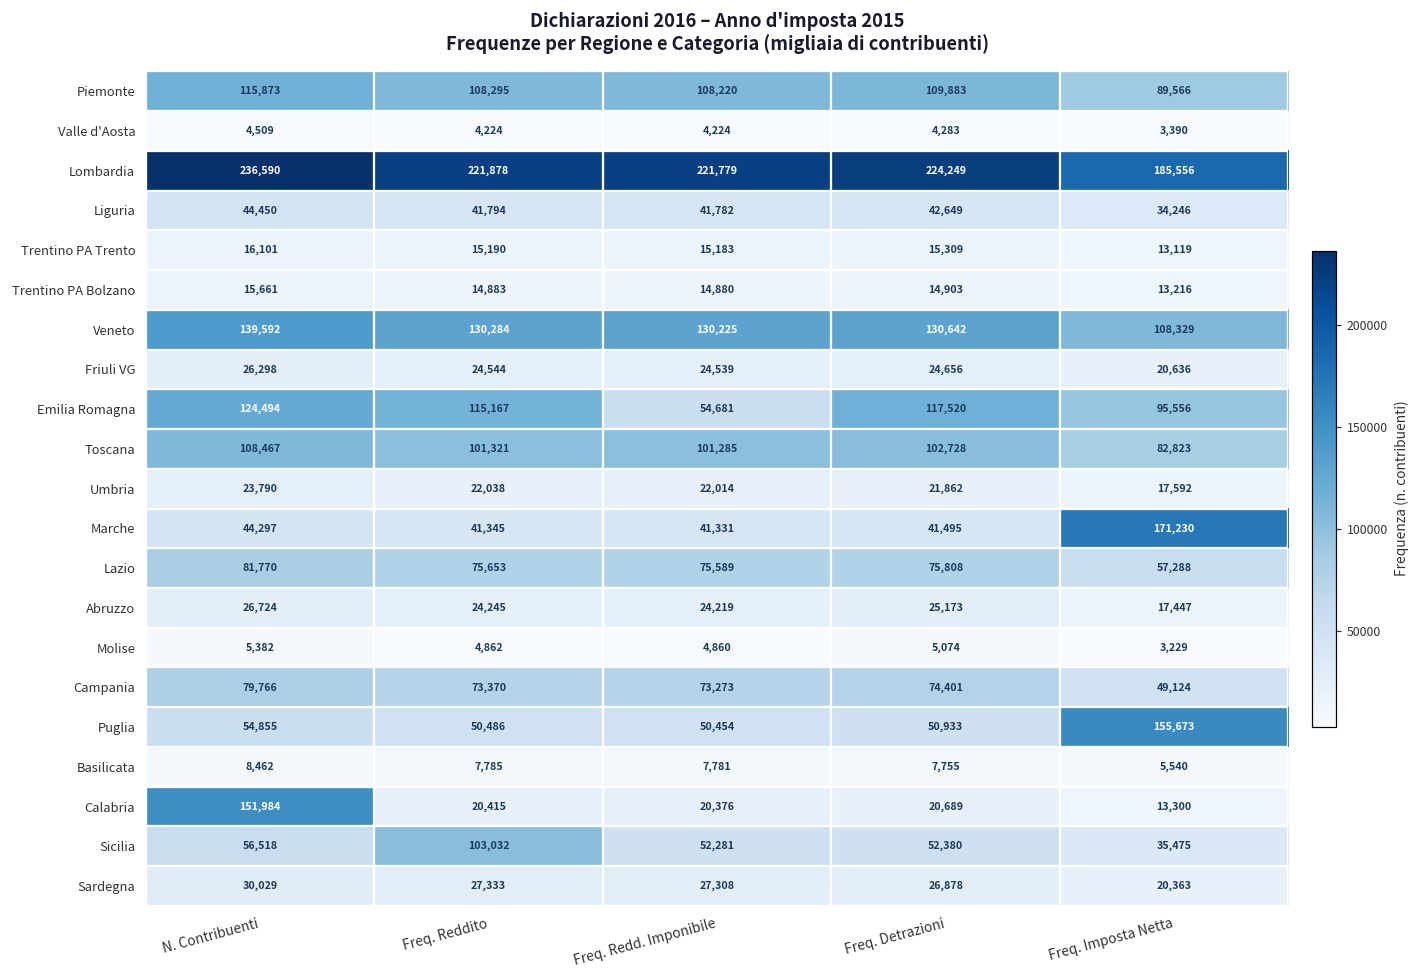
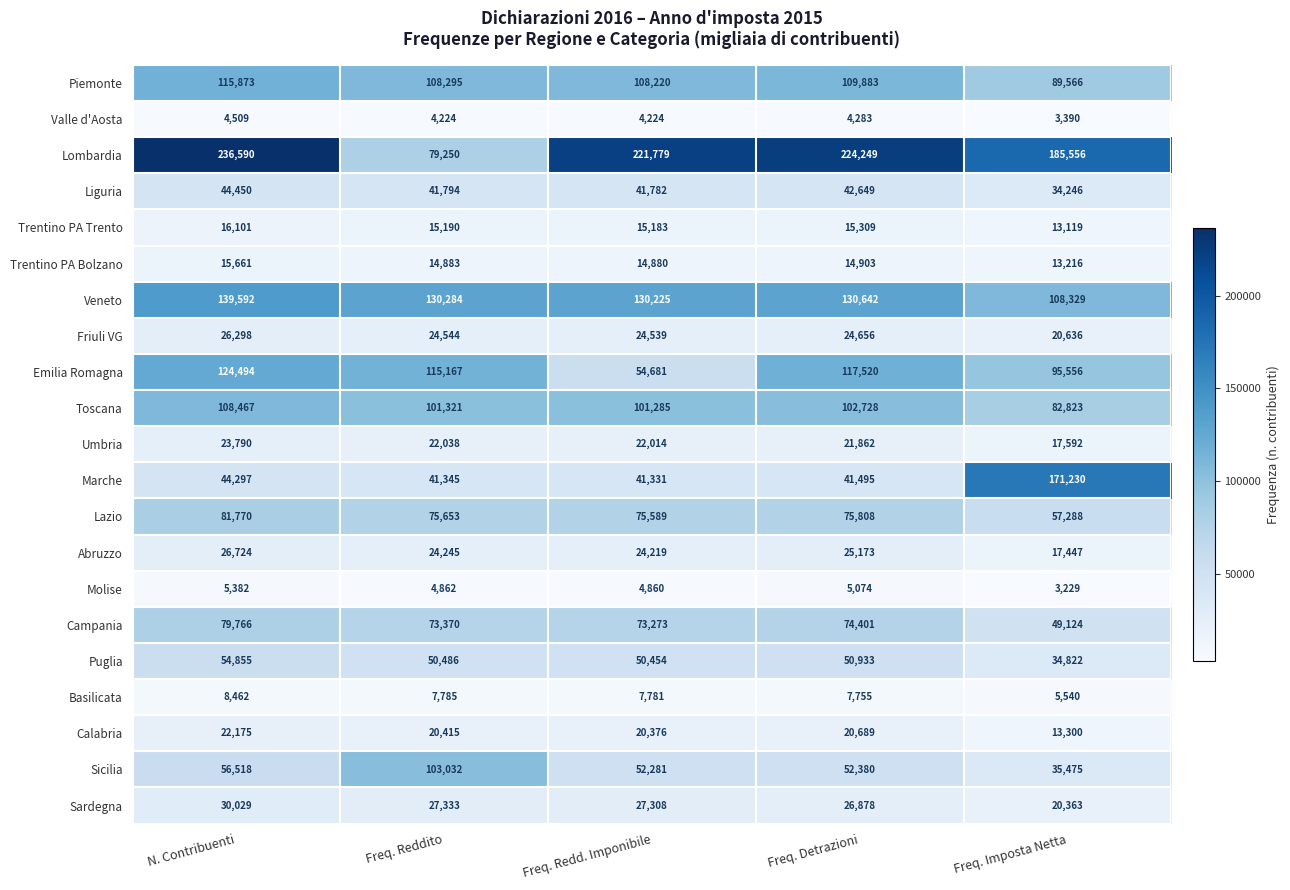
  {
    "Piemonte": {
      "N. Contribuenti": "115,873",
      "Freq. Reddito": "108,295",
      "Freq. Redd. Imponibile": "108,220",
      "Freq. Detrazioni": "109,883",
      "Freq. Imposta Netta": "89,566"
    },
    "Valle d'Aosta": {
      "N. Contribuenti": "4,509",
      "Freq. Reddito": "4,224",
      "Freq. Redd. Imponibile": "4,224",
      "Freq. Detrazioni": "4,283",
      "Freq. Imposta Netta": "3,390"
    },
    "Lombardia": {
      "N. Contribuenti": "236,590",
-     "Freq. Reddito": "221,878",
+     "Freq. Reddito": "79,250",
      "Freq. Redd. Imponibile": "221,779",
      "Freq. Detrazioni": "224,249",
      "Freq. Imposta Netta": "185,556"
    },
    "Liguria": {
      "N. Contribuenti": "44,450",
      "Freq. Reddito": "41,794",
      "Freq. Redd. Imponibile": "41,782",
      "Freq. Detrazioni": "42,649",
      "Freq. Imposta Netta": "34,246"
    },
    "Trentino PA Trento": {
      "N. Contribuenti": "16,101",
      "Freq. Reddito": "15,190",
      "Freq. Redd. Imponibile": "15,183",
      "Freq. Detrazioni": "15,309",
      "Freq. Imposta Netta": "13,119"
    },
    "Trentino PA Bolzano": {
      "N. Contribuenti": "15,661",
      "Freq. Reddito": "14,883",
      "Freq. Redd. Imponibile": "14,880",
      "Freq. Detrazioni": "14,903",
      "Freq. Imposta Netta": "13,216"
    },
    "Veneto": {
      "N. Contribuenti": "139,592",
      "Freq. Reddito": "130,284",
      "Freq. Redd. Imponibile": "130,225",
      "Freq. Detrazioni": "130,642",
      "Freq. Imposta Netta": "108,329"
    },
    "Friuli VG": {
      "N. Contribuenti": "26,298",
      "Freq. Reddito": "24,544",
      "Freq. Redd. Imponibile": "24,539",
      "Freq. Detrazioni": "24,656",
      "Freq. Imposta Netta": "20,636"
    },
    "Emilia Romagna": {
      "N. Contribuenti": "124,494",
      "Freq. Reddito": "115,167",
      "Freq. Redd. Imponibile": "54,681",
      "Freq. Detrazioni": "117,520",
      "Freq. Imposta Netta": "95,556"
    },
    "Toscana": {
      "N. Contribuenti": "108,467",
      "Freq. Reddito": "101,321",
      "Freq. Redd. Imponibile": "101,285",
      "Freq. Detrazioni": "102,728",
      "Freq. Imposta Netta": "82,823"
    },
    "Umbria": {
      "N. Contribuenti": "23,790",
      "Freq. Reddito": "22,038",
      "Freq. Redd. Imponibile": "22,014",
      "Freq. Detrazioni": "21,862",
      "Freq. Imposta Netta": "17,592"
    },
    "Marche": {
      "N. Contribuenti": "44,297",
      "Freq. Reddito": "41,345",
      "Freq. Redd. Imponibile": "41,331",
      "Freq. Detrazioni": "41,495",
      "Freq. Imposta Netta": "171,230"
    },
    "Lazio": {
      "N. Contribuenti": "81,770",
      "Freq. Reddito": "75,653",
      "Freq. Redd. Imponibile": "75,589",
      "Freq. Detrazioni": "75,808",
      "Freq. Imposta Netta": "57,288"
    },
    "Abruzzo": {
      "N. Contribuenti": "26,724",
      "Freq. Reddito": "24,245",
      "Freq. Redd. Imponibile": "24,219",
      "Freq. Detrazioni": "25,173",
      "Freq. Imposta Netta": "17,447"
    },
    "Molise": {
      "N. Contribuenti": "5,382",
      "Freq. Reddito": "4,862",
      "Freq. Redd. Imponibile": "4,860",
      "Freq. Detrazioni": "5,074",
      "Freq. Imposta Netta": "3,229"
    },
    "Campania": {
      "N. Contribuenti": "79,766",
      "Freq. Reddito": "73,370",
      "Freq. Redd. Imponibile": "73,273",
      "Freq. Detrazioni": "74,401",
      "Freq. Imposta Netta": "49,124"
    },
    "Puglia": {
      "N. Contribuenti": "54,855",
      "Freq. Reddito": "50,486",
      "Freq. Redd. Imponibile": "50,454",
      "Freq. Detrazioni": "50,933",
-     "Freq. Imposta Netta": "155,673"
+     "Freq. Imposta Netta": "34,822"
    },
    "Basilicata": {
      "N. Contribuenti": "8,462",
      "Freq. Reddito": "7,785",
      "Freq. Redd. Imponibile": "7,781",
      "Freq. Detrazioni": "7,755",
      "Freq. Imposta Netta": "5,540"
    },
    "Calabria": {
-     "N. Contribuenti": "151,984",
+     "N. Contribuenti": "22,175",
      "Freq. Reddito": "20,415",
      "Freq. Redd. Imponibile": "20,376",
      "Freq. Detrazioni": "20,689",
      "Freq. Imposta Netta": "13,300"
    },
    "Sicilia": {
      "N. Contribuenti": "56,518",
      "Freq. Reddito": "103,032",
      "Freq. Redd. Imponibile": "52,281",
      "Freq. Detrazioni": "52,380",
      "Freq. Imposta Netta": "35,475"
    },
    "Sardegna": {
      "N. Contribuenti": "30,029",
      "Freq. Reddito": "27,333",
      "Freq. Redd. Imponibile": "27,308",
      "Freq. Detrazioni": "26,878",
      "Freq. Imposta Netta": "20,363"
    }
  }
